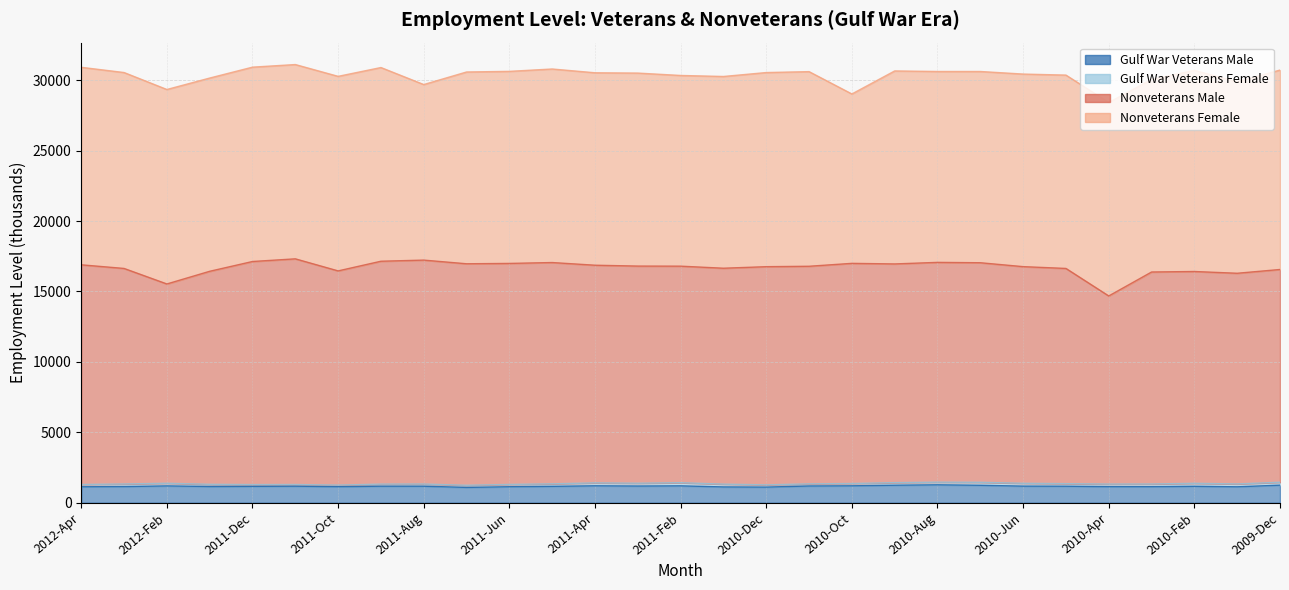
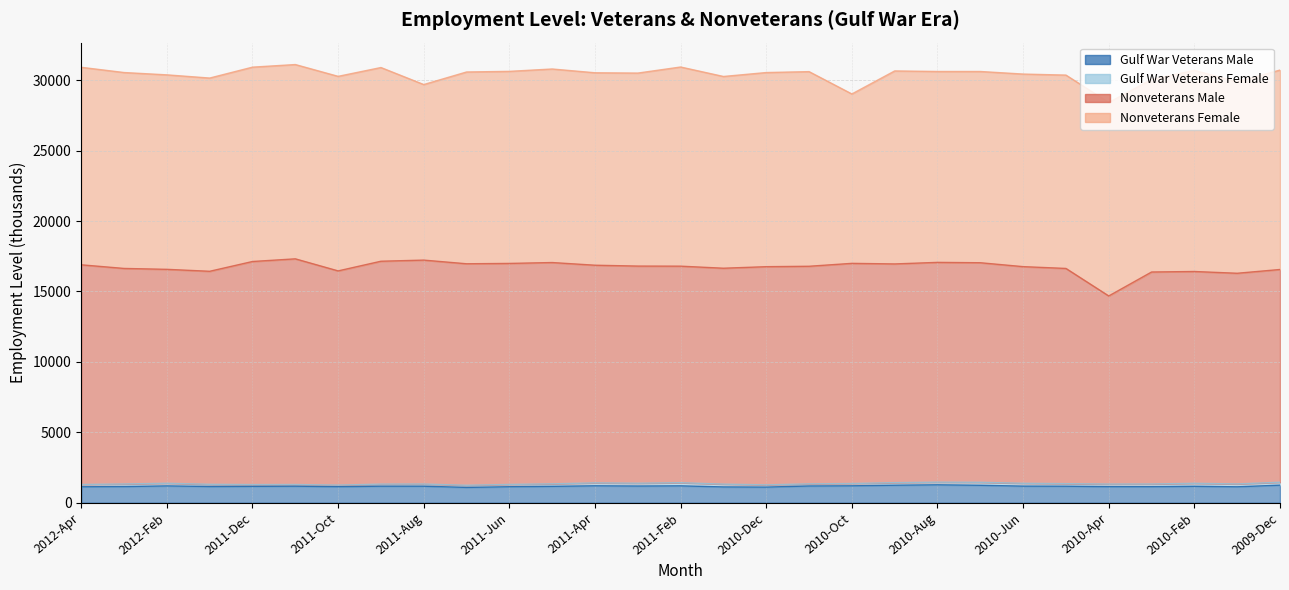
  {
    "Gulf War Veterans Male": {
      "2012-Feb": 1200,
      "2011-Apr": 1200,
      "2011-Feb": 1200,
      "2010-Aug": 1300,
      "2010-Jun": 1200,
      "2010-Apr": 1100,
      "2010-Feb": 1200,
      "2009-Dec": 1200
    },
    "Gulf War Veterans Female": {
      "2012-Feb": 200,
      "2011-Apr": 200,
      "2011-Feb": 200,
      "2010-Aug": 200,
      "2010-Jun": 200,
      "2010-Apr": 200,
      "2010-Feb": 200,
      "2009-Dec": 200
    },
    "Nonveterans Male": {
      "2012-Apr": 15600,
-     "2012-Feb": 14100,
+     "2012-Feb": 15200,
      "2011-Dec": 15800,
      "2011-Oct": 15200,
      "2011-Aug": 15900,
      "2011-Jun": 15700,
      "2011-Apr": 15500,
      "2011-Feb": 15400,
      "2010-Dec": 15500,
      "2010-Oct": 15600,
      "2010-Aug": 15600,
      "2010-Jun": 15400,
      "2010-Apr": 13400,
      "2010-Feb": 15000,
      "2009-Dec": 15100
    },
    "Nonveterans Female": {
      "2012-Apr": 14000,
      "2012-Feb": 13800,
      "2011-Dec": 13800,
      "2011-Oct": 13800,
      "2011-Aug": 12500,
      "2011-Jun": 13600,
      "2011-Apr": 13700,
-     "2011-Feb": 13500,
+     "2011-Feb": 14100,
      "2010-Dec": 13800,
      "2010-Oct": 12000,
      "2010-Aug": 13600,
      "2010-Jun": 13700,
      "2009-Dec": 14200
    }
  }
